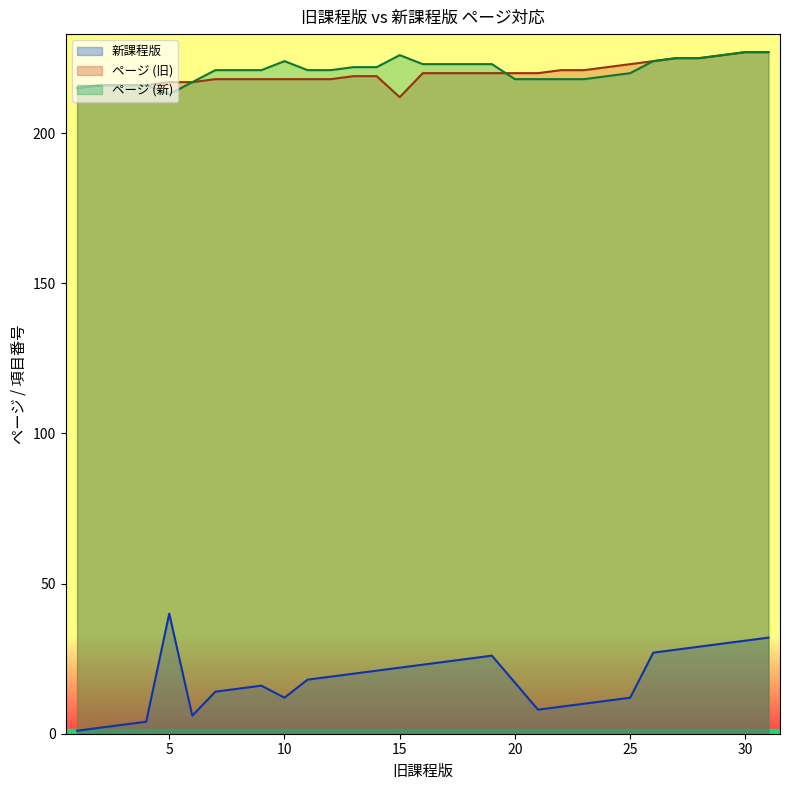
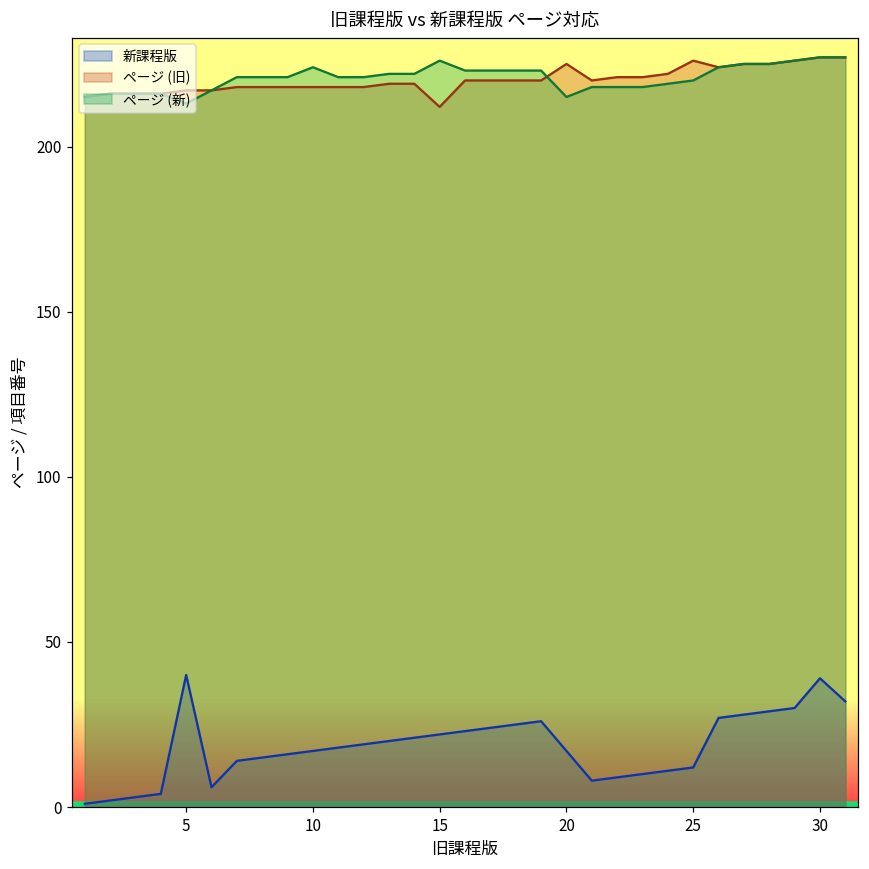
  {
    "新課程版": {
      "5": 40,
-     "10": 12,
+     "10": 17,
      "15": 22,
      "20": 17,
      "25": 12,
-     "30": 31
+     "30": 39
    },
    "ページ (旧)": {
      "10": 218,
      "15": 212,
-     "20": 220,
-     "25": 223
+     "20": 225,
+     "25": 226
    },
    "ページ (新)": {
      "10": 224,
      "15": 226,
-     "20": 218,
+     "20": 215,
      "25": 220
    }
  }
